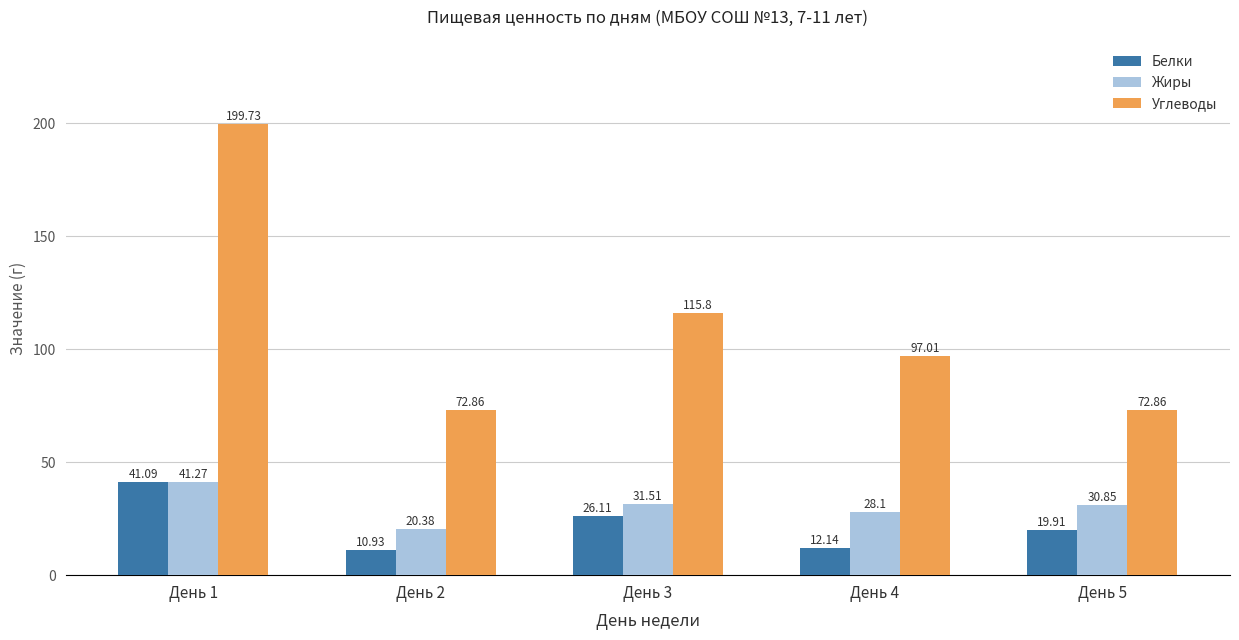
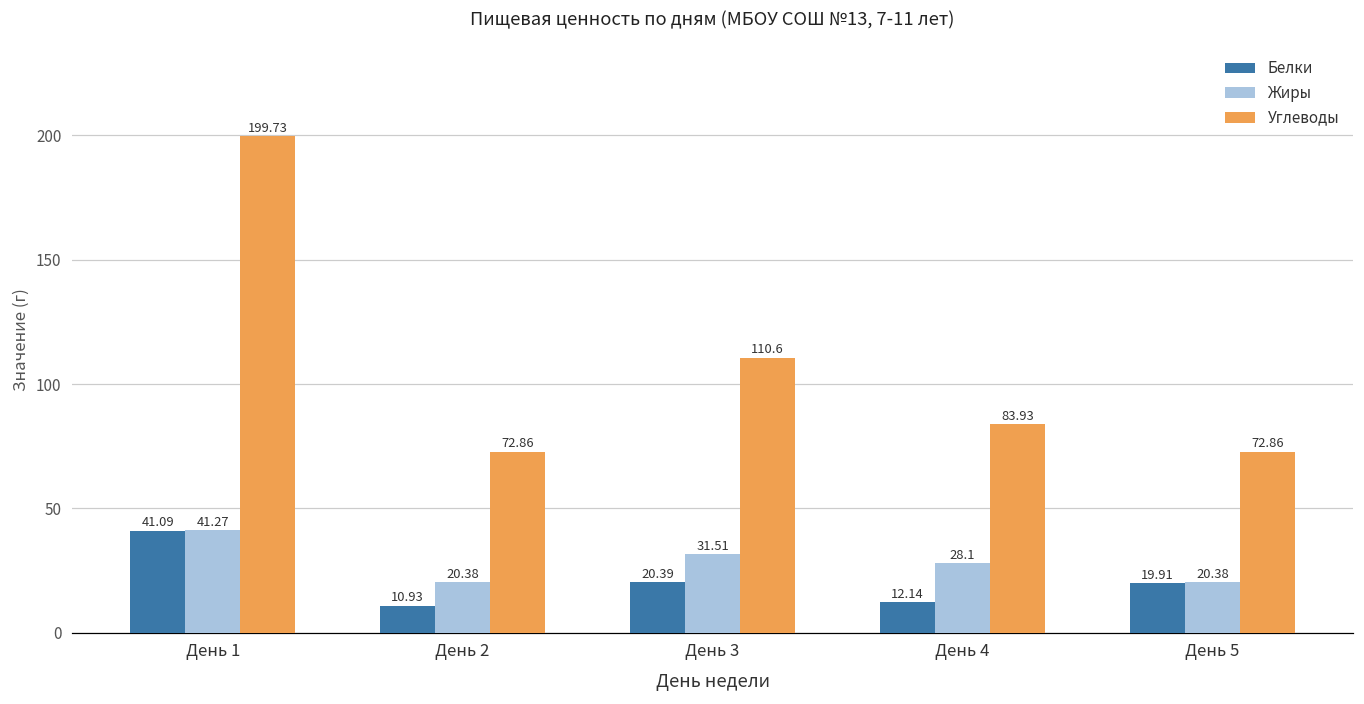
  {
    "Белки": {
      "День 1": 41.09,
      "День 2": 10.93,
-     "День 3": 26.11,
+     "День 3": 20.39,
      "День 4": 12.14,
      "День 5": 19.91
    },
    "Жиры": {
      "День 1": 41.27,
      "День 2": 20.38,
      "День 3": 31.51,
      "День 4": 28.1,
-     "День 5": 30.85
+     "День 5": 20.38
    },
    "Углеводы": {
      "День 1": 199.73,
      "День 2": 72.86,
-     "День 3": 115.8,
-     "День 4": 97.01,
+     "День 3": 110.6,
+     "День 4": 83.93,
      "День 5": 72.86
    }
  }
